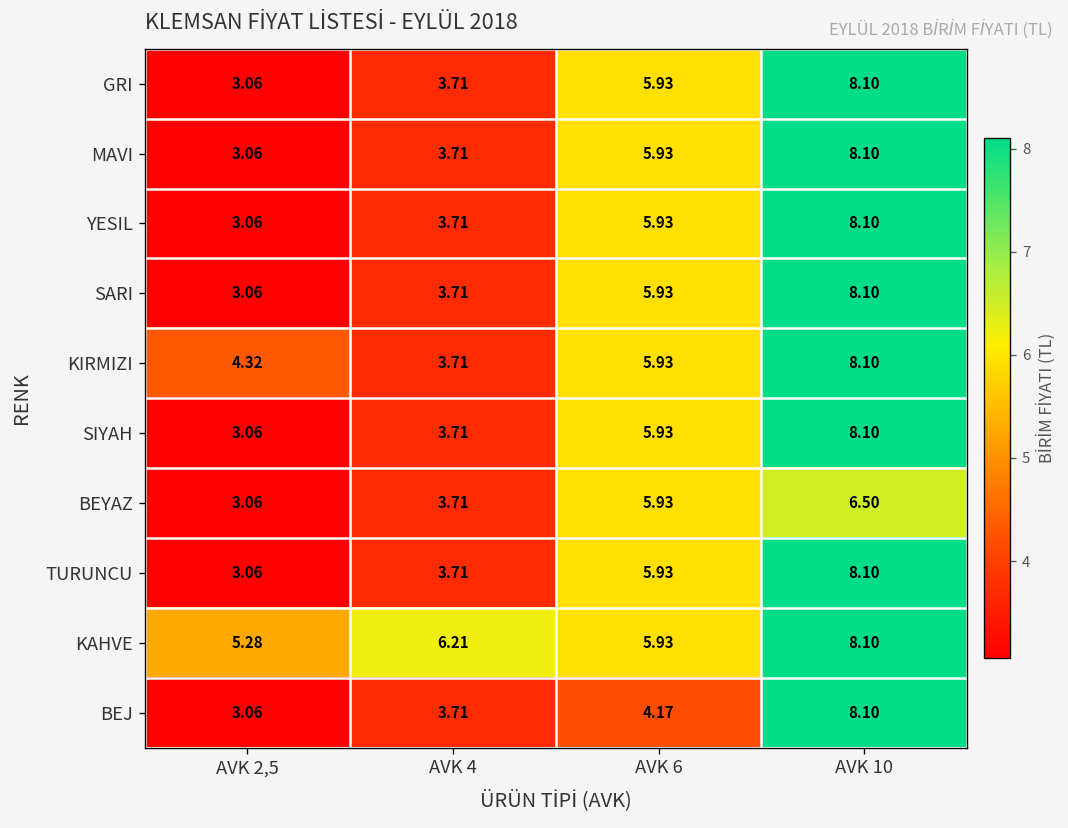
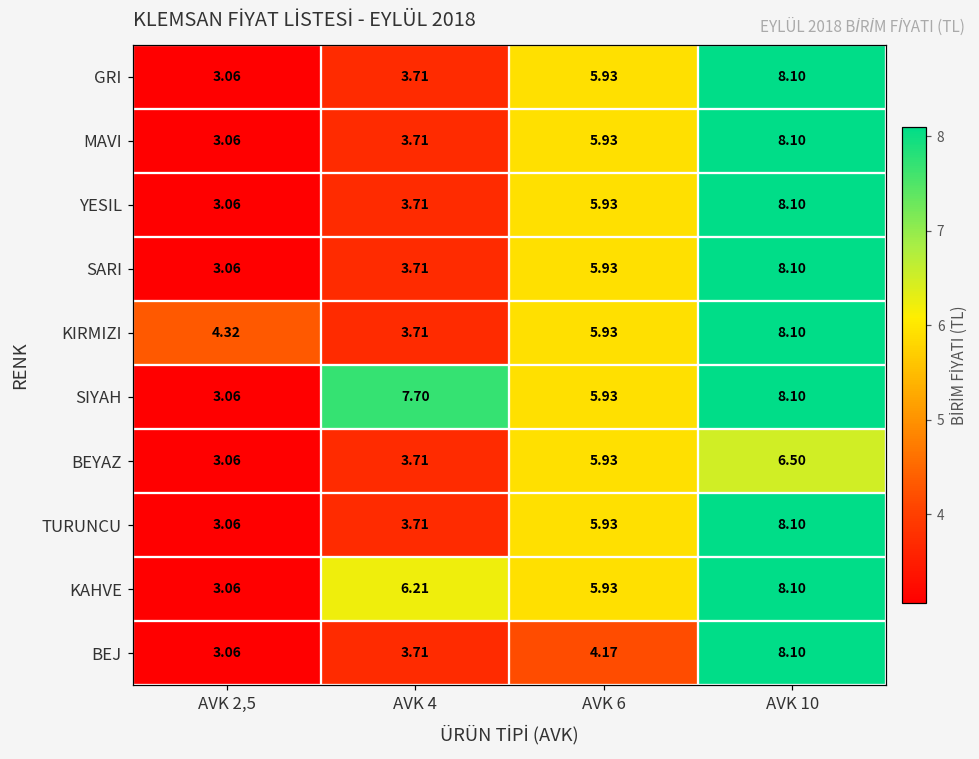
  {
    "GRI": {
      "AVK 2,5": 3.06,
      "AVK 4": 3.71,
      "AVK 6": 5.93,
      "AVK 10": 8.10
    },
    "MAVI": {
      "AVK 2,5": 3.06,
      "AVK 4": 3.71,
      "AVK 6": 5.93,
      "AVK 10": 8.10
    },
    "YESIL": {
      "AVK 2,5": 3.06,
      "AVK 4": 3.71,
      "AVK 6": 5.93,
      "AVK 10": 8.10
    },
    "SARI": {
      "AVK 2,5": 3.06,
      "AVK 4": 3.71,
      "AVK 6": 5.93,
      "AVK 10": 8.10
    },
    "KIRMIZI": {
      "AVK 2,5": 4.32,
      "AVK 4": 3.71,
      "AVK 6": 5.93,
      "AVK 10": 8.10
    },
    "SIYAH": {
      "AVK 2,5": 3.06,
-     "AVK 4": 3.71,
+     "AVK 4": 7.70,
      "AVK 6": 5.93,
      "AVK 10": 8.10
    },
    "BEYAZ": {
      "AVK 2,5": 3.06,
      "AVK 4": 3.71,
      "AVK 6": 5.93,
      "AVK 10": 6.50
    },
    "TURUNCU": {
      "AVK 2,5": 3.06,
      "AVK 4": 3.71,
      "AVK 6": 5.93,
      "AVK 10": 8.10
    },
    "KAHVE": {
-     "AVK 2,5": 5.28,
+     "AVK 2,5": 3.06,
      "AVK 4": 6.21,
      "AVK 6": 5.93,
      "AVK 10": 8.10
    },
    "BEJ": {
      "AVK 2,5": 3.06,
      "AVK 4": 3.71,
      "AVK 6": 4.17,
      "AVK 10": 8.10
    }
  }
